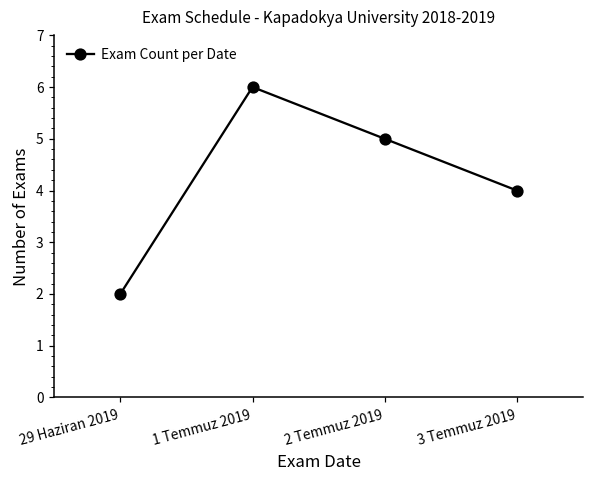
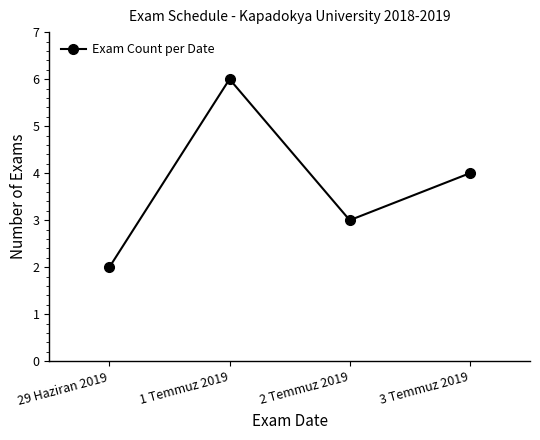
  {
    "29 Haziran 2019": 2,
    "1 Temmuz 2019": 6,
-   "2 Temmuz 2019": 5,
+   "2 Temmuz 2019": 3,
    "3 Temmuz 2019": 4
  }
